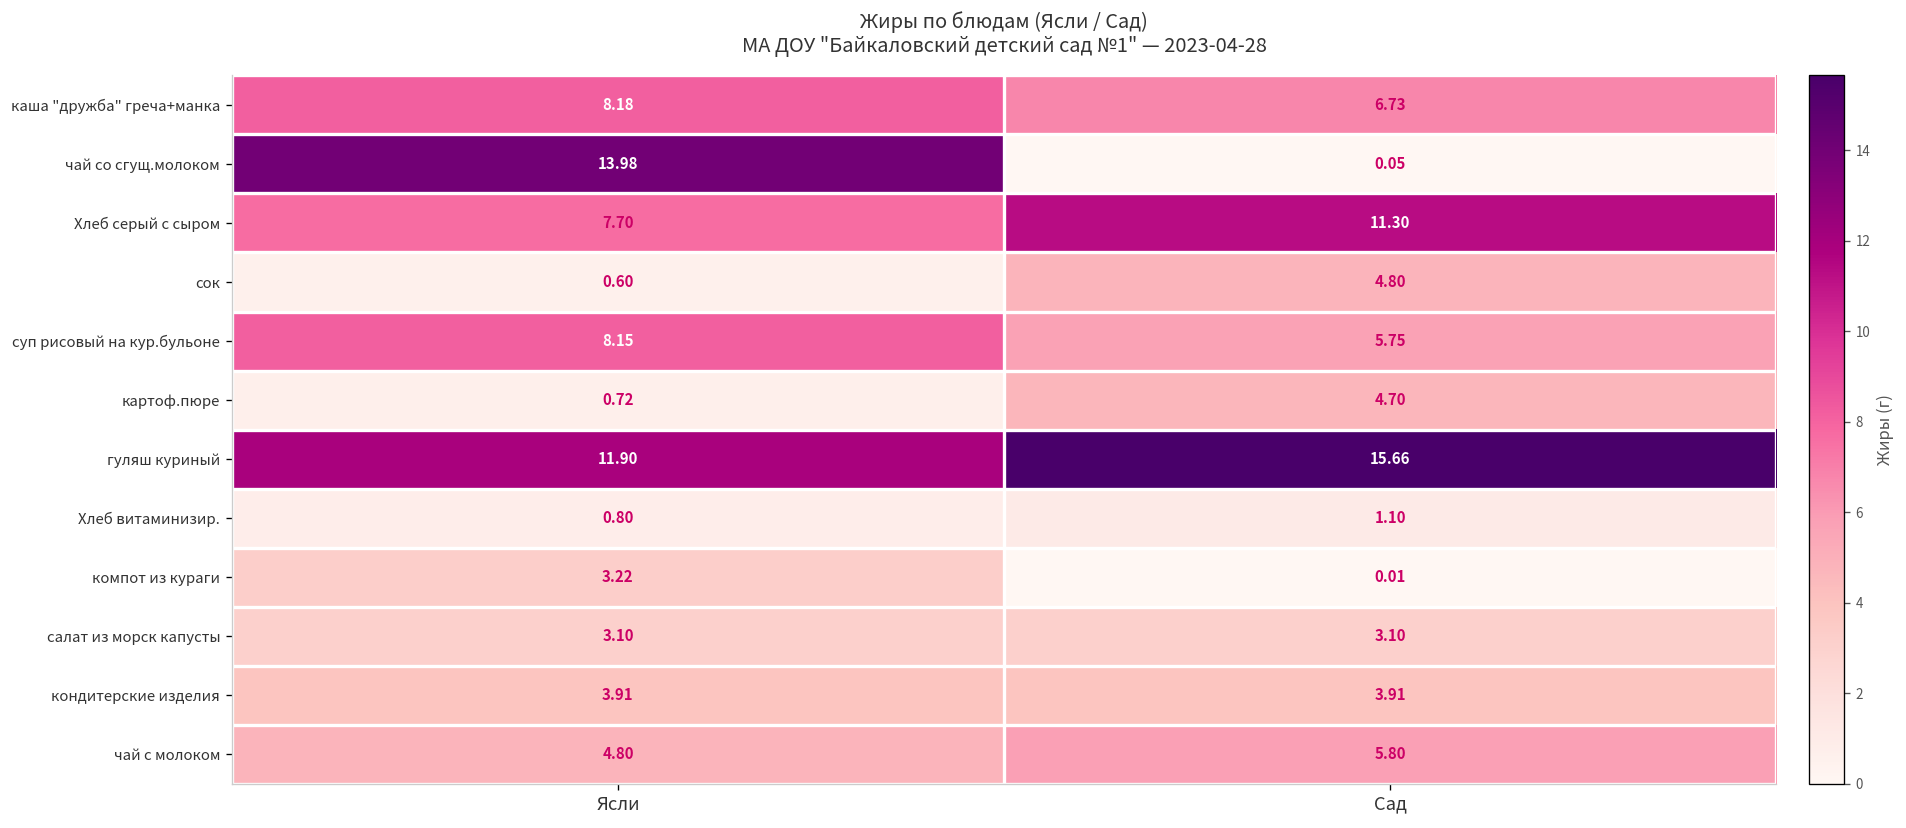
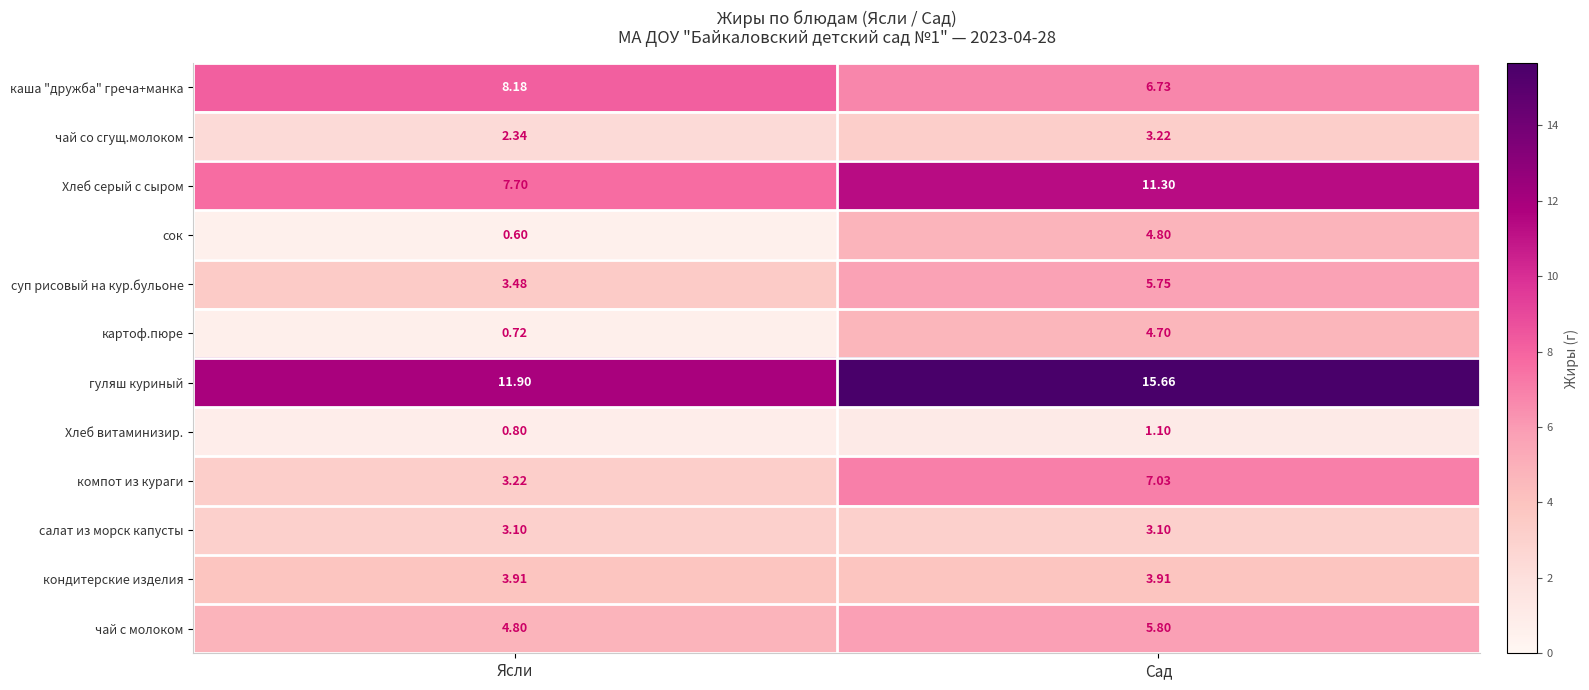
  {
    "каша \"дружба\" греча+манка": {
      "Ясли": 8.18,
      "Сад": 6.73
    },
    "чай со сгущ.молоком": {
-     "Ясли": 13.98,
-     "Сад": 0.05
+     "Ясли": 2.34,
+     "Сад": 3.22
    },
    "Хлеб серый с сыром": {
      "Ясли": 7.70,
      "Сад": 11.30
    },
    "сок": {
      "Ясли": 0.60,
      "Сад": 4.80
    },
    "суп рисовый на кур.бульоне": {
-     "Ясли": 8.15,
+     "Ясли": 3.48,
      "Сад": 5.75
    },
    "картоф.пюре": {
      "Ясли": 0.72,
      "Сад": 4.70
    },
    "гуляш куриный": {
      "Ясли": 11.90,
      "Сад": 15.66
    },
    "Хлеб витаминизир.": {
      "Ясли": 0.80,
      "Сад": 1.10
    },
    "компот из кураги": {
      "Ясли": 3.22,
-     "Сад": 0.01
+     "Сад": 7.03
    },
    "салат из морск капусты": {
      "Ясли": 3.10,
      "Сад": 3.10
    },
    "кондитерские изделия": {
      "Ясли": 3.91,
      "Сад": 3.91
    },
    "чай с молоком": {
      "Ясли": 4.80,
      "Сад": 5.80
    }
  }
